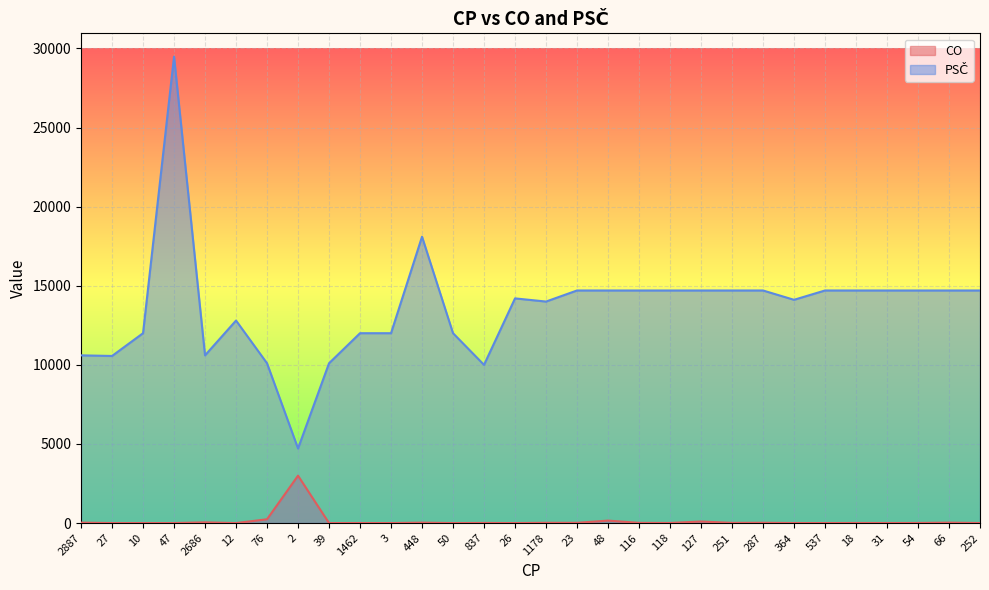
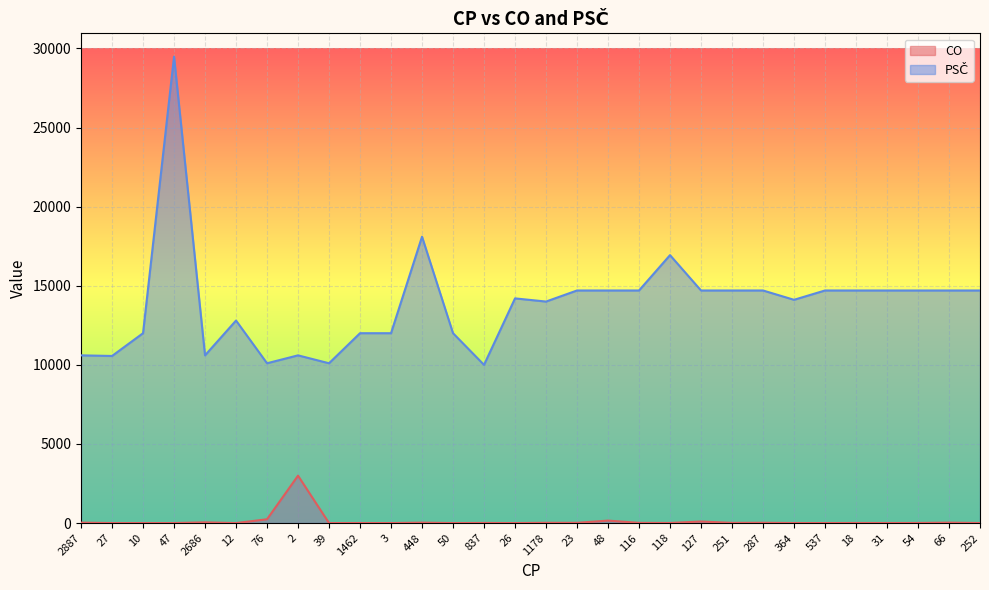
  {
    "CO": {
      "2887": 0,
      "27": 0,
      "10": 0,
      "47": 0,
      "2686": 0,
      "12": 0,
      "76": 200,
      "2": 3000,
      "39": 0,
      "1462": 0,
      "3": 0,
      "448": 0,
      "50": 0,
      "837": 0,
      "26": 0,
      "1178": 0,
      "23": 0,
      "48": 200,
      "116": 0,
      "118": 0,
      "127": 100,
      "251": 0,
      "287": 0,
      "364": 0,
      "537": 0,
      "18": 0,
      "31": 0,
      "54": 0,
      "66": 0,
      "252": 0
    },
    "PSČ": {
      "2887": 10600,
      "27": 10600,
      "10": 12000,
      "47": 29500,
      "2686": 10600,
      "12": 12800,
      "76": 10100,
-     "2": 4700,
+     "2": 10600,
      "39": 10100,
      "1462": 12000,
      "3": 12000,
      "448": 18100,
      "50": 12000,
      "837": 10000,
      "26": 14200,
      "1178": 14000,
      "23": 14700,
      "48": 14700,
      "116": 14700,
-     "118": 14700,
+     "118": 16900,
      "127": 14700,
      "251": 14700,
      "287": 14700,
      "364": 14100,
      "537": 14700,
      "18": 14700,
      "31": 14700,
      "54": 14700,
      "66": 14700,
      "252": 14700
    }
  }
